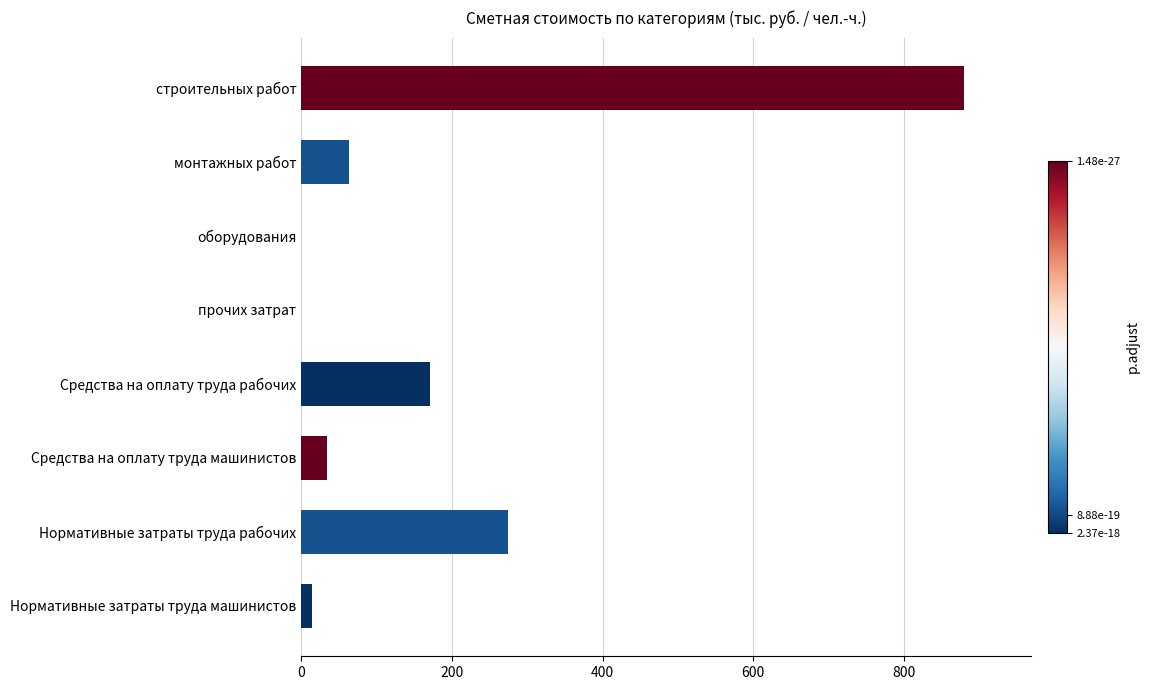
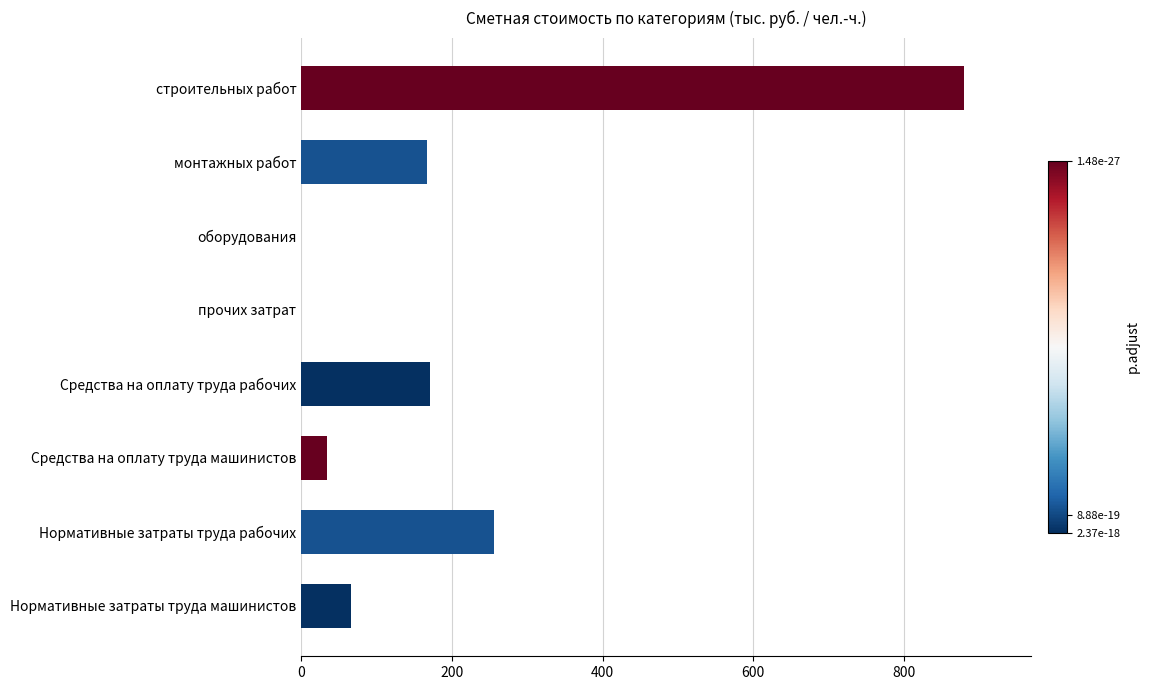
  {
    "строительных работ": 880,
-   "монтажных работ": 60,
+   "монтажных работ": 170,
    "оборудования": 0,
    "прочих затрат": 0,
    "Средства на оплату труда рабочих": 170,
    "Средства на оплату труда машинистов": 30,
-   "Нормативные затраты труда рабочих": 270,
-   "Нормативные затраты труда машинистов": 20
+   "Нормативные затраты труда рабочих": 260,
+   "Нормативные затраты труда машинистов": 70
  }
